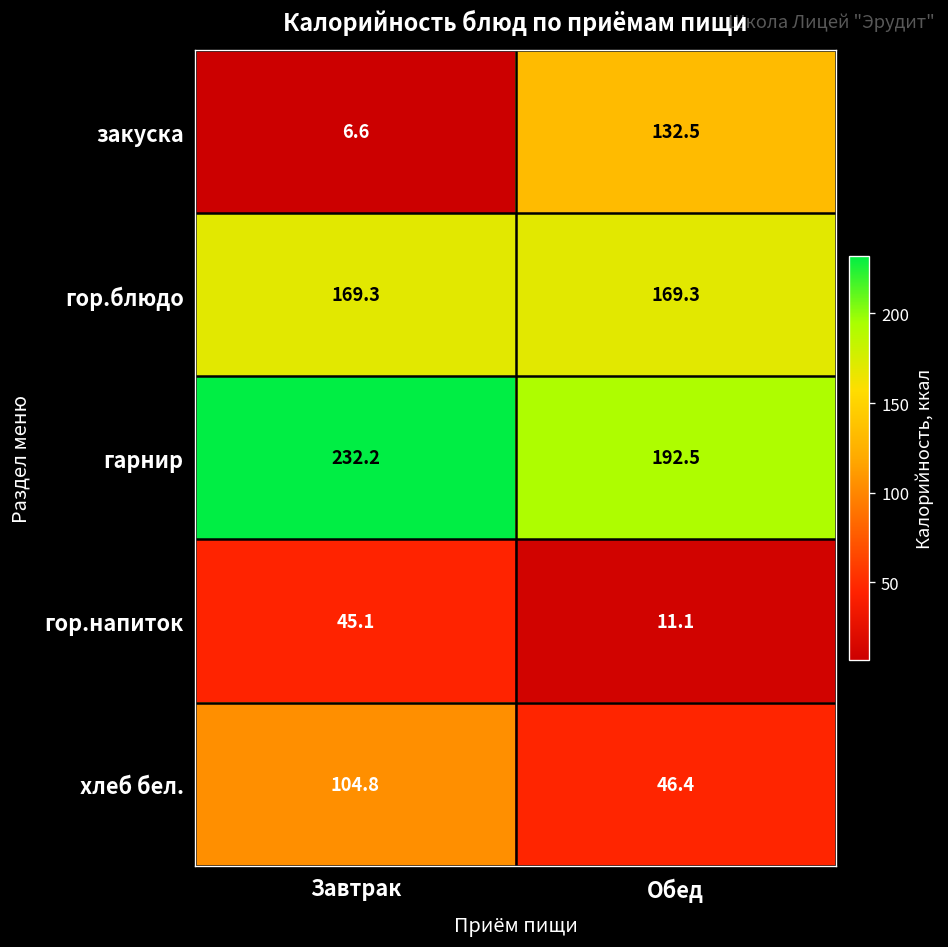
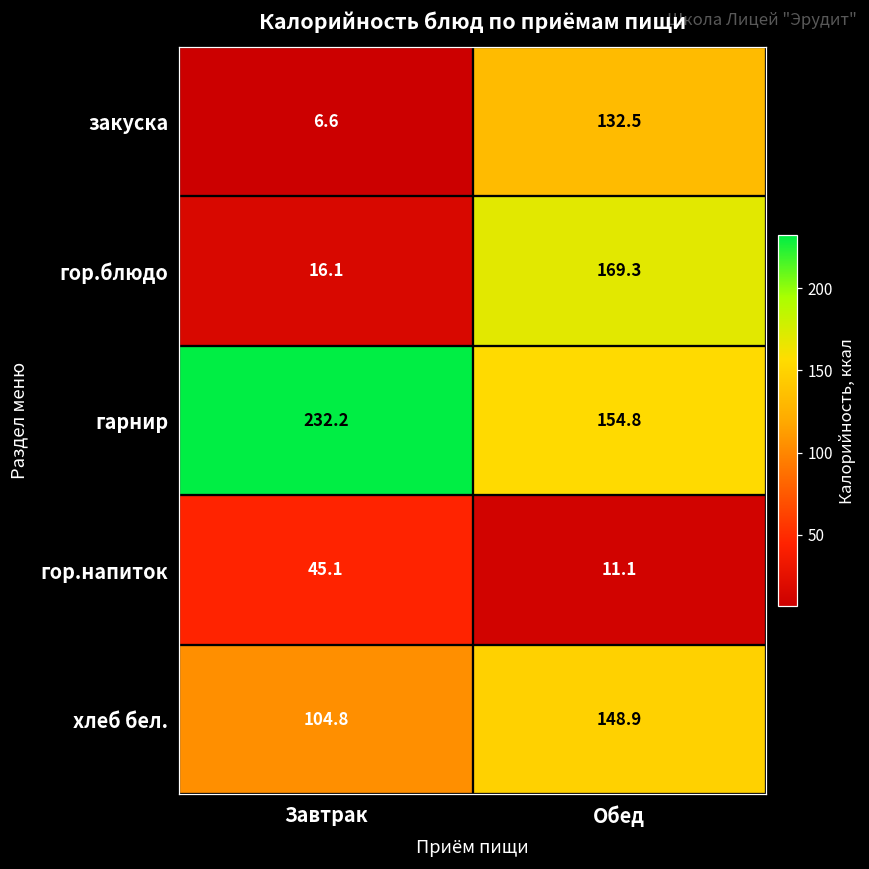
  {
    "закуска": {
      "Завтрак": 6.6,
      "Обед": 132.5
    },
    "гор.блюдо": {
-     "Завтрак": 169.3,
+     "Завтрак": 16.1,
      "Обед": 169.3
    },
    "гарнир": {
      "Завтрак": 232.2,
-     "Обед": 192.5
+     "Обед": 154.8
    },
    "гор.напиток": {
      "Завтрак": 45.1,
      "Обед": 11.1
    },
    "хлеб бел.": {
      "Завтрак": 104.8,
-     "Обед": 46.4
+     "Обед": 148.9
    }
  }
